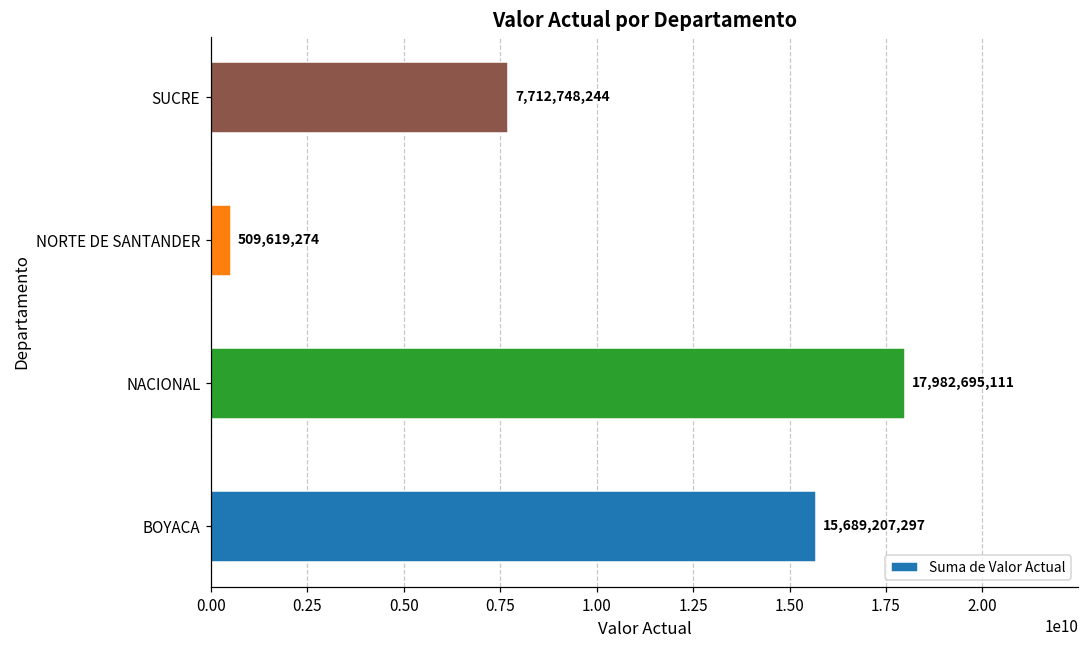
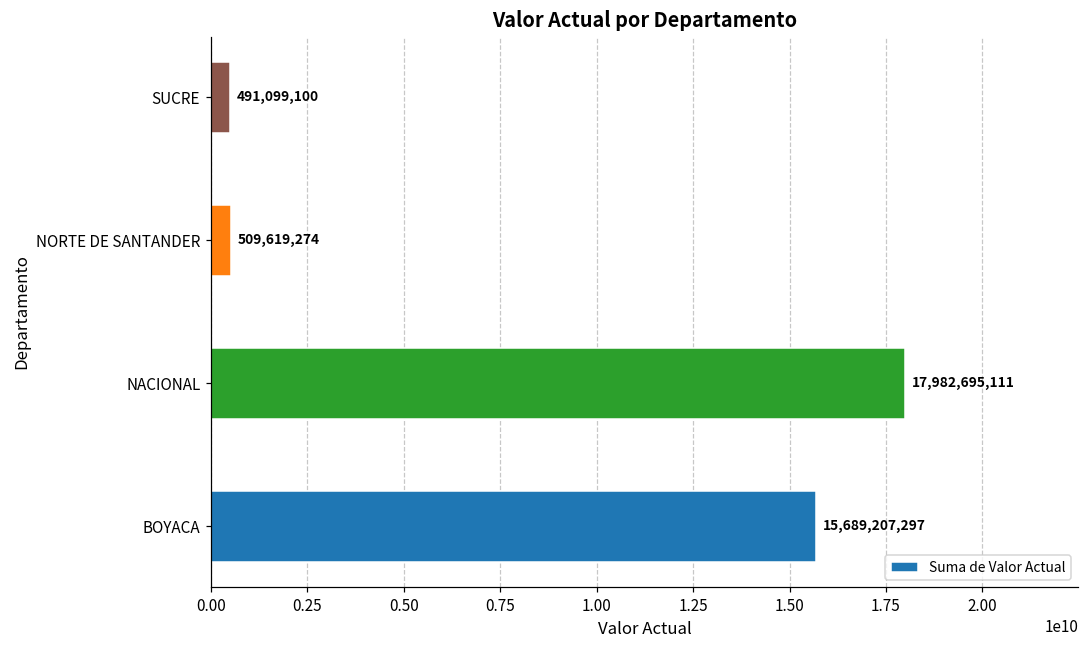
  {
-   "SUCRE": "7,712,748,244",
+   "SUCRE": "491,099,100",
    "NORTE DE SANTANDER": "509,619,274",
    "NACIONAL": "17,982,695,111",
    "BOYACA": "15,689,207,297"
  }
